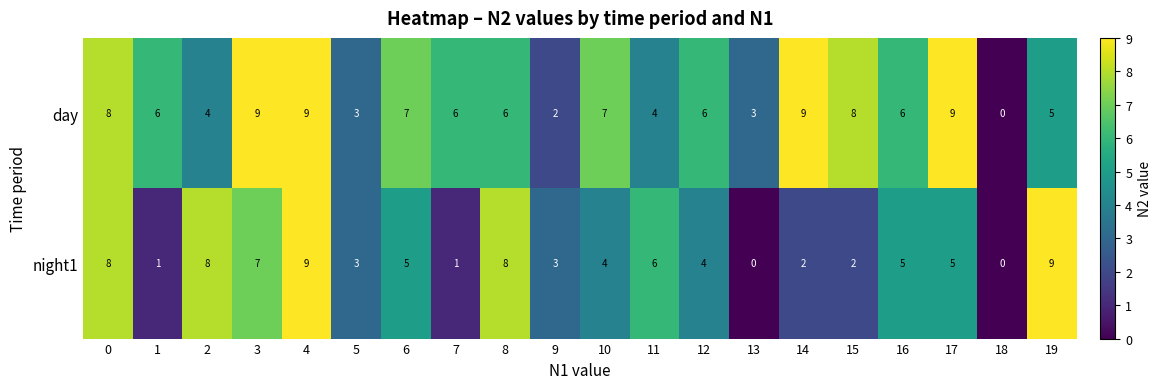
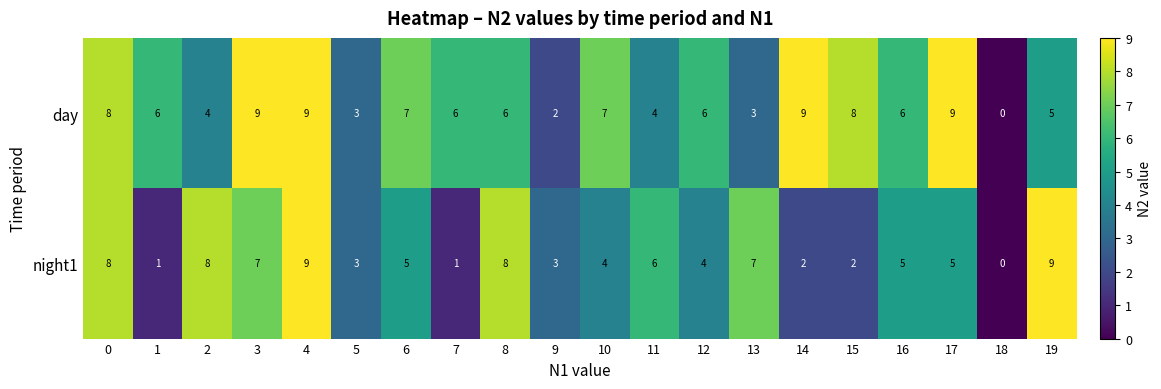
  {
    "day": {
      "0": 8,
      "1": 6,
      "2": 4,
      "3": 9,
      "4": 9,
      "5": 3,
      "6": 7,
      "7": 6,
      "8": 6,
      "9": 2,
      "10": 7,
      "11": 4,
      "12": 6,
      "13": 3,
      "14": 9,
      "15": 8,
      "16": 6,
      "17": 9,
      "18": 0,
      "19": 5
    },
    "night1": {
      "0": 8,
      "1": 1,
      "2": 8,
      "3": 7,
      "4": 9,
      "5": 3,
      "6": 5,
      "7": 1,
      "8": 8,
      "9": 3,
      "10": 4,
      "11": 6,
      "12": 4,
-     "13": 0,
+     "13": 7,
      "14": 2,
      "15": 2,
      "16": 5,
      "17": 5,
      "18": 0,
      "19": 9
    }
  }
